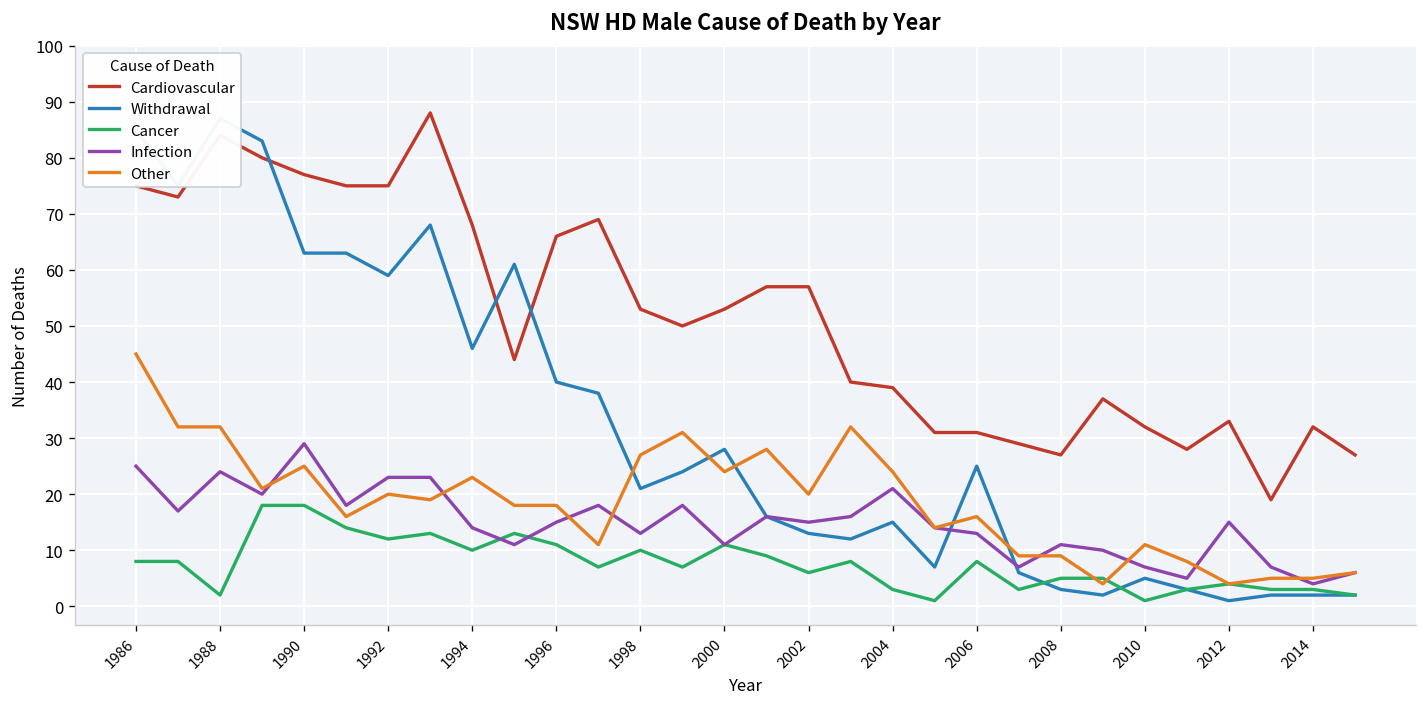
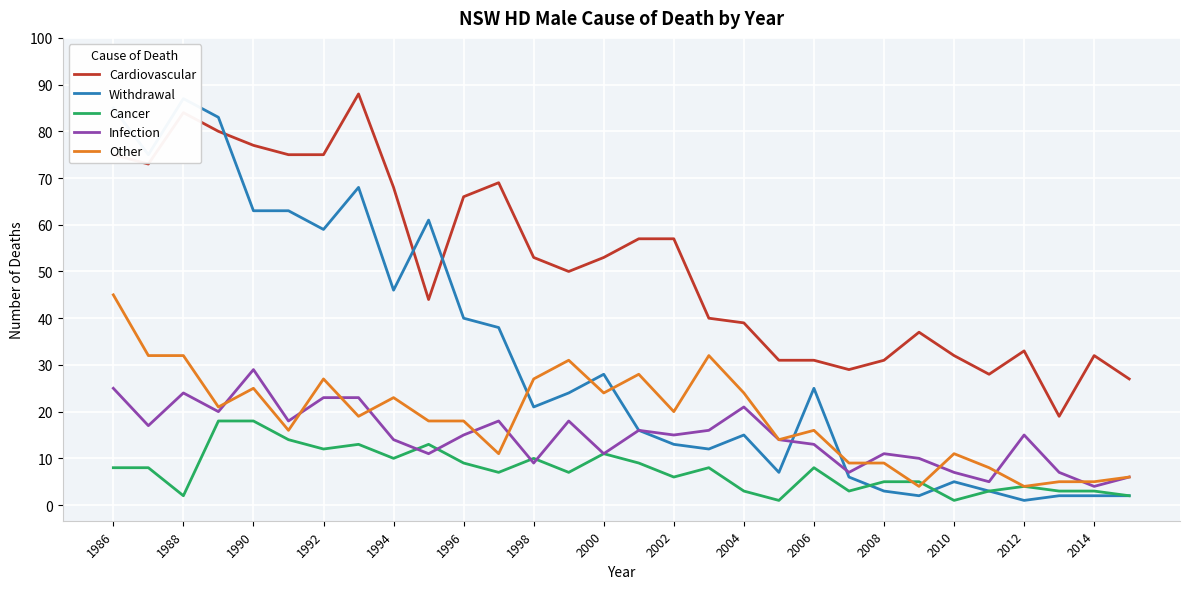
  {
    "Cardiovascular": {
      "1990": 77,
      "1992": 75,
      "1994": 68,
      "1996": 66,
      "1998": 53,
      "2000": 53,
      "2002": 57,
      "2004": 39,
      "2006": 31,
-     "2008": 27,
+     "2008": 31,
      "2010": 32,
      "2012": 33,
      "2014": 32
    },
    "Withdrawal": {
      "1990": 63,
      "1992": 59,
      "1994": 46,
      "1996": 40,
      "1998": 21,
      "2000": 28,
      "2002": 13,
      "2004": 15,
      "2006": 25,
      "2008": 3,
      "2010": 5,
      "2012": 1,
      "2014": 2
    },
    "Cancer": {
      "1986": 8,
      "1988": 2,
      "1990": 18,
      "1992": 12,
      "1994": 10,
-     "1996": 11,
+     "1996": 9,
      "1998": 10,
      "2002": 6,
      "2004": 3,
      "2006": 8,
      "2008": 5,
      "2010": 1,
      "2014": 3
    },
    "Infection": {
      "1986": 25,
      "1988": 24,
      "1990": 29,
      "1992": 23,
      "1994": 14,
      "1996": 15,
-     "1998": 13,
+     "1998": 9,
      "2002": 15,
      "2004": 21,
      "2006": 13,
      "2008": 11,
      "2010": 7,
      "2012": 15,
      "2014": 4
    },
    "Other": {
      "1986": 45,
      "1988": 32,
      "1990": 25,
-     "1992": 20,
+     "1992": 27,
      "1994": 23,
      "1996": 18,
      "1998": 27,
      "2000": 24,
      "2002": 20,
      "2004": 24,
      "2006": 16,
      "2008": 9,
      "2010": 11,
      "2014": 5
    }
  }
